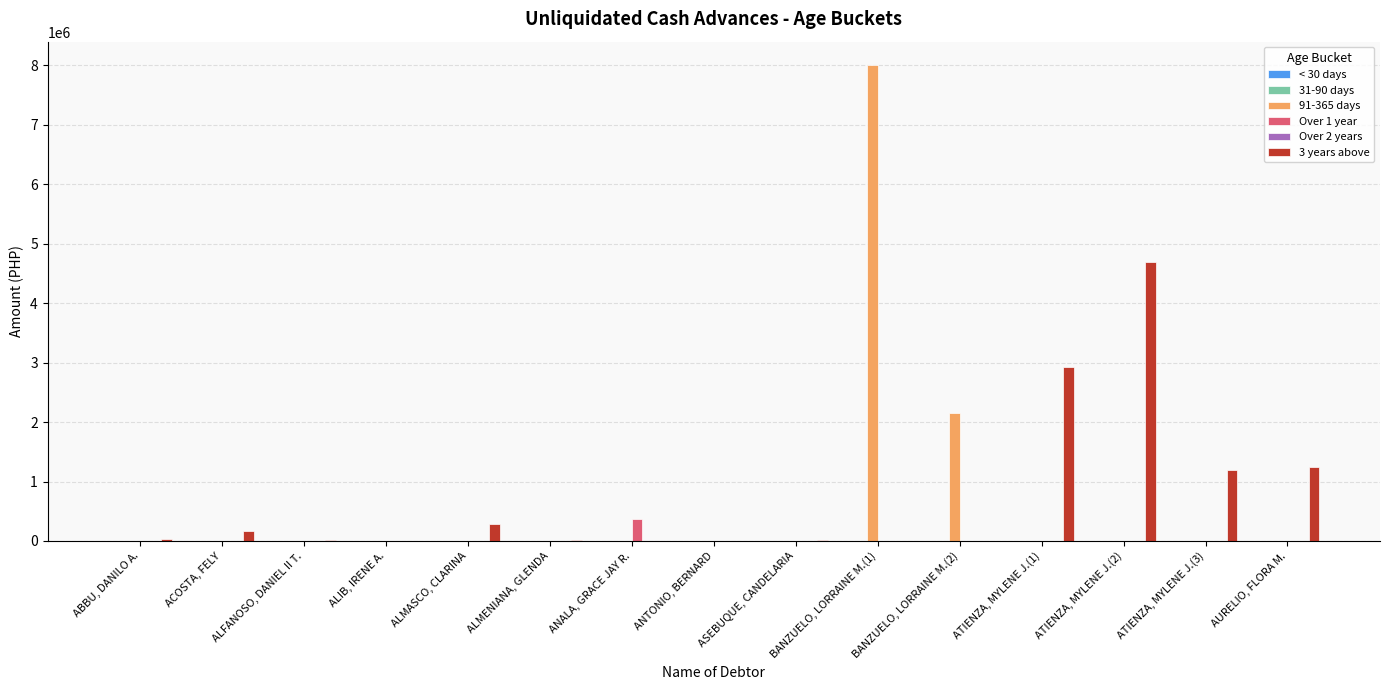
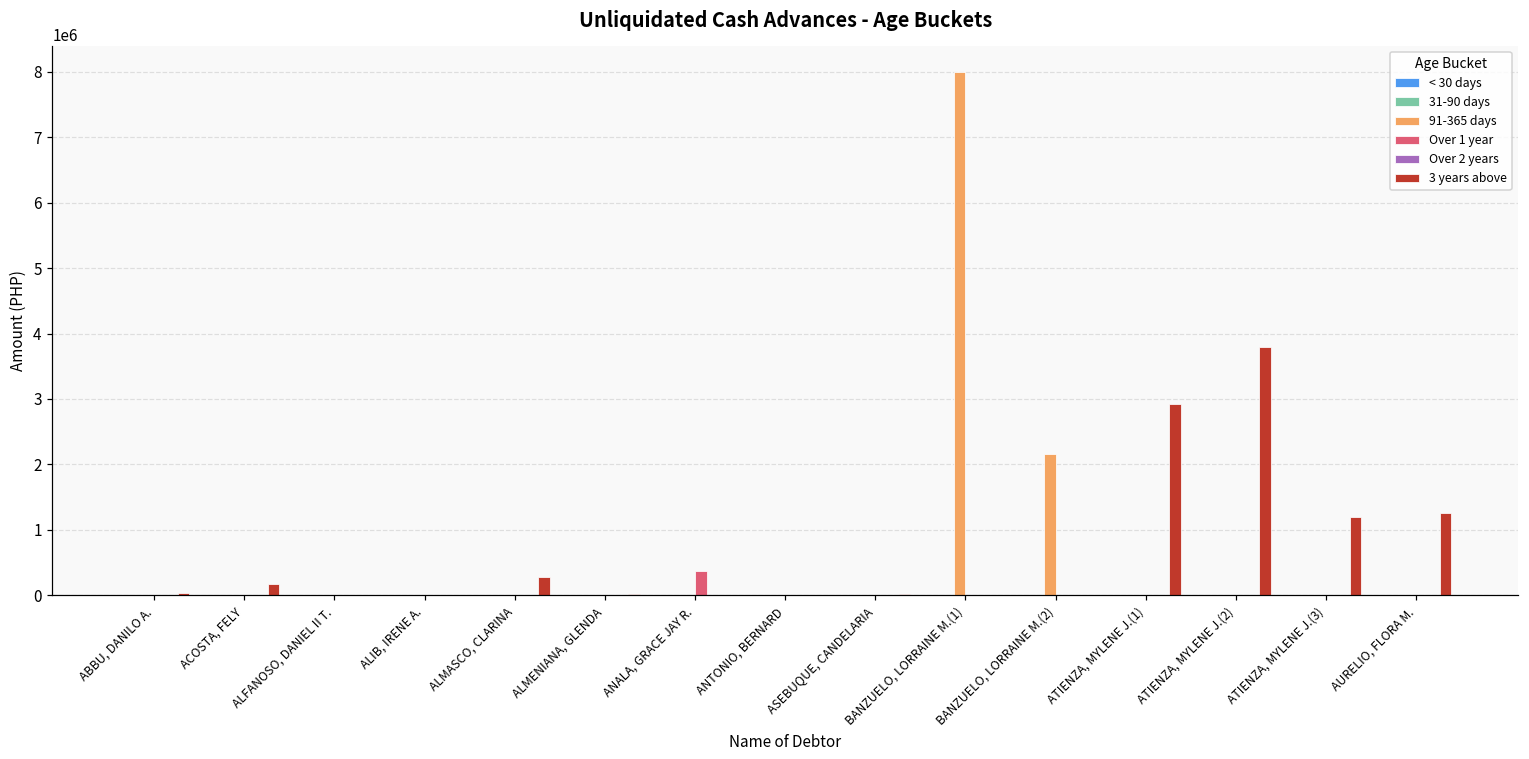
  {
    "< 30 days": {
      "ABBU, DANILO A.": 0,
      "ACOSTA, FELY": 0,
      "ALFANOSO, DANIEL II T.": 0,
      "ALIB, IRENE A.": 0,
      "ALMASCO, CLARINA": 0,
      "ALMENIANA, GLENDA": 0,
      "ANALA, GRACE JAY R.": 0,
      "ANTONIO, BERNARD": 0,
      "ASEBUQUE, CANDELARIA": 0,
      "BANZUELO, LORRAINE M.(1)": 0,
      "BANZUELO, LORRAINE M.(2)": 0,
      "ATIENZA, MYLENE J.(1)": 0,
      "ATIENZA, MYLENE J.(2)": 0,
      "ATIENZA, MYLENE J.(3)": 0,
      "AURELIO, FLORA M.": 0
    },
    "31-90 days": {
      "ABBU, DANILO A.": 0,
      "ACOSTA, FELY": 0,
      "ALFANOSO, DANIEL II T.": 0,
      "ALIB, IRENE A.": 0,
      "ALMASCO, CLARINA": 0,
      "ALMENIANA, GLENDA": 0,
      "ANALA, GRACE JAY R.": 0,
      "ANTONIO, BERNARD": 0,
      "ASEBUQUE, CANDELARIA": 0,
      "BANZUELO, LORRAINE M.(1)": 0,
      "BANZUELO, LORRAINE M.(2)": 0,
      "ATIENZA, MYLENE J.(1)": 0,
      "ATIENZA, MYLENE J.(2)": 0,
      "ATIENZA, MYLENE J.(3)": 0,
      "AURELIO, FLORA M.": 0
    },
    "91-365 days": {
      "ABBU, DANILO A.": 0,
      "ACOSTA, FELY": 0,
      "ALFANOSO, DANIEL II T.": 0,
      "ALIB, IRENE A.": 0,
      "ALMASCO, CLARINA": 0,
      "ALMENIANA, GLENDA": 0,
      "ANALA, GRACE JAY R.": 0,
      "ANTONIO, BERNARD": 0,
      "ASEBUQUE, CANDELARIA": 0,
      "BANZUELO, LORRAINE M.(1)": 8000000,
      "BANZUELO, LORRAINE M.(2)": 2200000,
      "ATIENZA, MYLENE J.(1)": 0,
      "ATIENZA, MYLENE J.(2)": 0,
      "ATIENZA, MYLENE J.(3)": 0,
      "AURELIO, FLORA M.": 0
    },
    "Over 1 year": {
      "ABBU, DANILO A.": 0,
      "ACOSTA, FELY": 0,
      "ALFANOSO, DANIEL II T.": 0,
      "ALIB, IRENE A.": 0,
      "ALMASCO, CLARINA": 0,
      "ALMENIANA, GLENDA": 0,
      "ANALA, GRACE JAY R.": 400000,
      "ANTONIO, BERNARD": 0,
      "ASEBUQUE, CANDELARIA": 0,
      "BANZUELO, LORRAINE M.(1)": 0,
      "BANZUELO, LORRAINE M.(2)": 0,
      "ATIENZA, MYLENE J.(1)": 0,
      "ATIENZA, MYLENE J.(2)": 0,
      "ATIENZA, MYLENE J.(3)": 0,
      "AURELIO, FLORA M.": 0
    },
    "Over 2 years": {
      "ABBU, DANILO A.": 0,
      "ACOSTA, FELY": 0,
      "ALFANOSO, DANIEL II T.": 0,
      "ALIB, IRENE A.": 0,
      "ALMASCO, CLARINA": 0,
      "ALMENIANA, GLENDA": 0,
      "ANALA, GRACE JAY R.": 0,
      "ANTONIO, BERNARD": 0,
      "ASEBUQUE, CANDELARIA": 0,
      "BANZUELO, LORRAINE M.(1)": 0,
      "BANZUELO, LORRAINE M.(2)": 0,
      "ATIENZA, MYLENE J.(1)": 0,
      "ATIENZA, MYLENE J.(2)": 0,
      "ATIENZA, MYLENE J.(3)": 0,
      "AURELIO, FLORA M.": 0
    },
    "3 years above": {
      "ACOSTA, FELY": 200000,
      "ALMASCO, CLARINA": 300000,
      "ANALA, GRACE JAY R.": 0,
      "BANZUELO, LORRAINE M.(1)": 0,
      "BANZUELO, LORRAINE M.(2)": 0,
      "ATIENZA, MYLENE J.(1)": 2900000,
-     "ATIENZA, MYLENE J.(2)": 4700000,
+     "ATIENZA, MYLENE J.(2)": 3800000,
      "ATIENZA, MYLENE J.(3)": 1200000,
      "AURELIO, FLORA M.": 1200000
    }
  }
